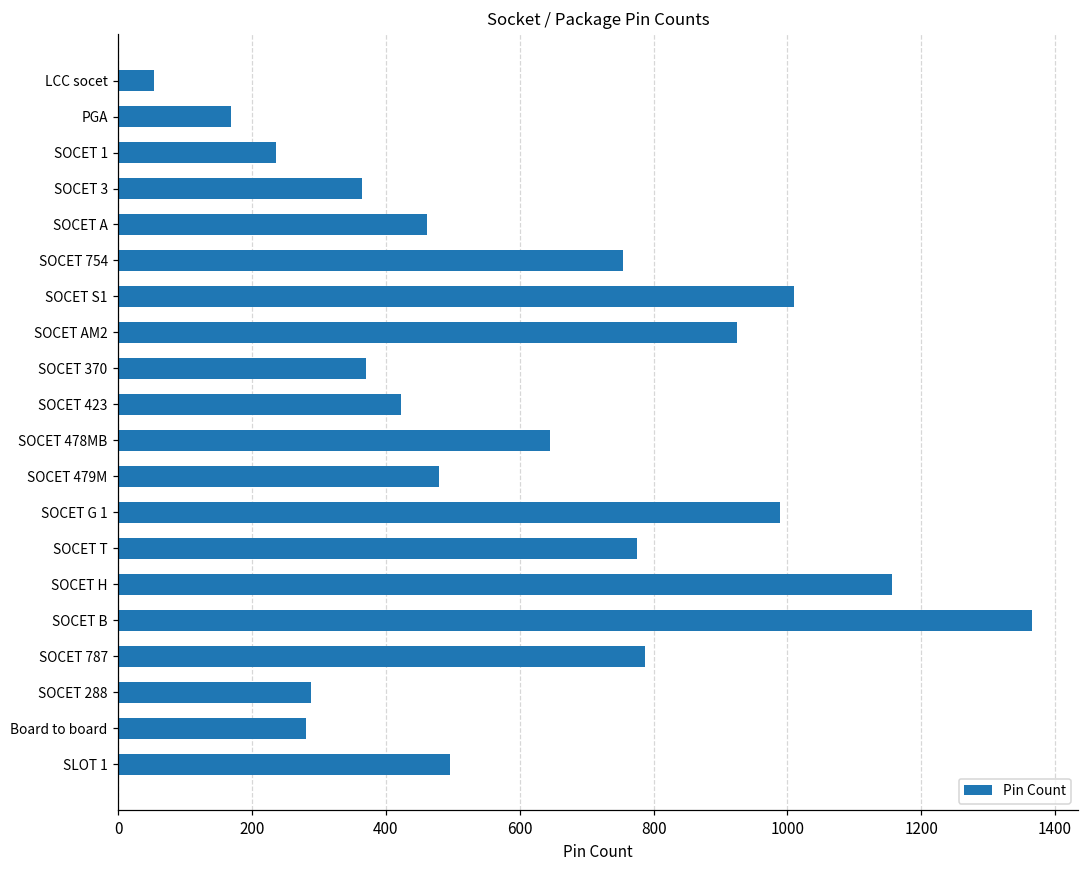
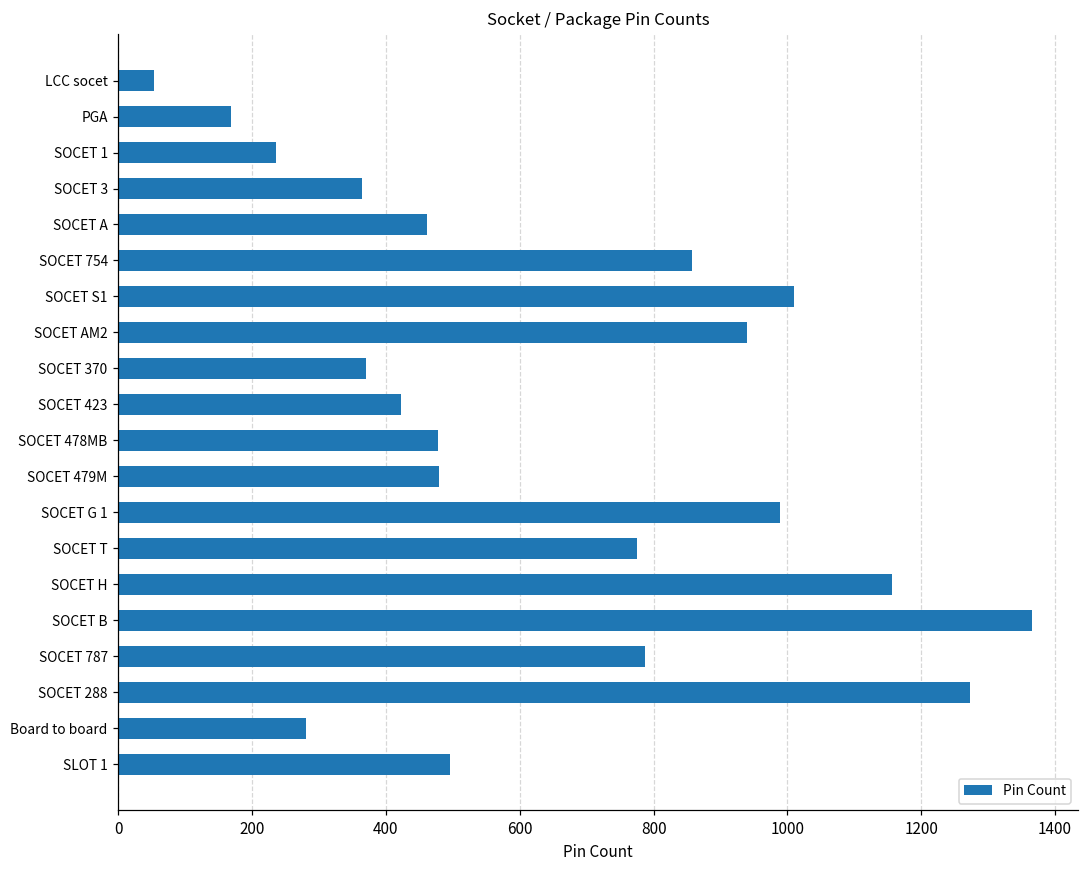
  {
    "LCC socet": 50,
    "PGA": 170,
    "SOCET 1": 240,
    "SOCET 3": 360,
    "SOCET A": 460,
-   "SOCET 754": 750,
+   "SOCET 754": 860,
    "SOCET S1": 1010,
-   "SOCET AM2": 930,
+   "SOCET AM2": 940,
    "SOCET 370": 370,
    "SOCET 423": 420,
-   "SOCET 478MB": 650,
+   "SOCET 478MB": 480,
    "SOCET 479M": 480,
    "SOCET G 1": 990,
    "SOCET T": 780,
    "SOCET H": 1160,
    "SOCET B": 1370,
    "SOCET 787": 790,
-   "SOCET 288": 290,
+   "SOCET 288": 1270,
    "Board to board": 280,
    "SLOT 1": 500
  }
